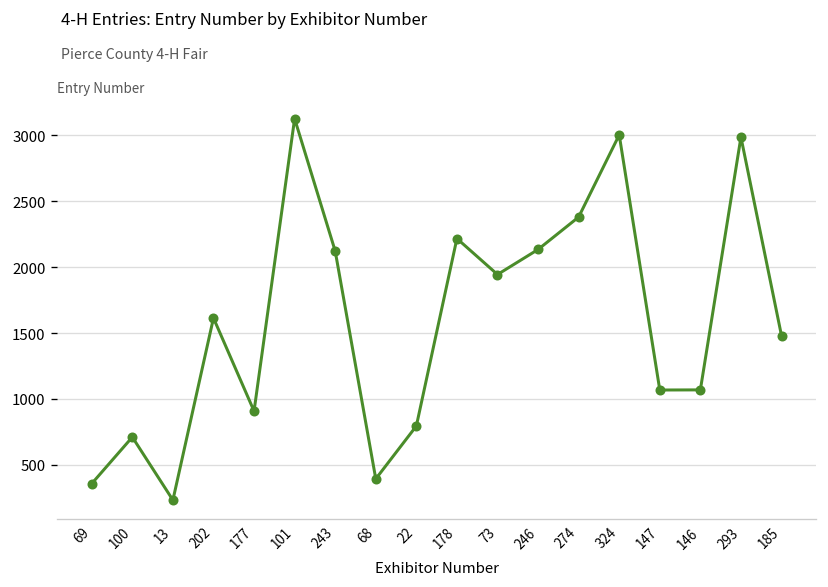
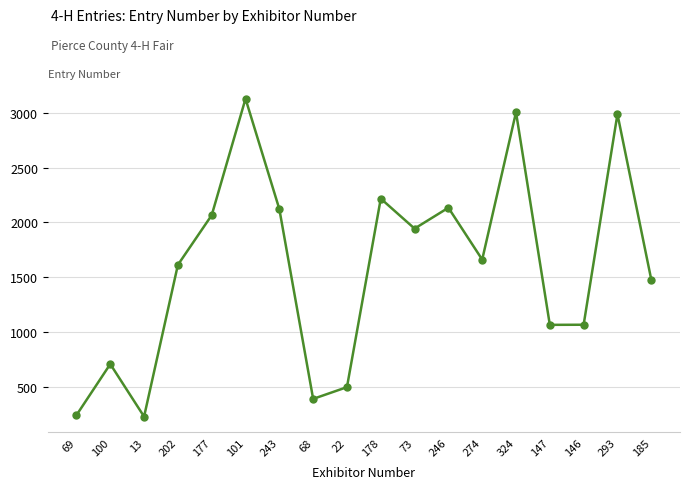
  {
-   "69": 360,
+   "69": 250,
    "100": 710,
    "13": 230,
    "202": 1610,
-   "177": 910,
+   "177": 2070,
    "101": 3130,
    "243": 2120,
    "68": 390,
-   "22": 800,
+   "22": 500,
    "178": 2220,
    "73": 1940,
    "246": 2130,
-   "274": 2380,
+   "274": 1660,
    "324": 3000,
    "147": 1070,
    "146": 1070,
    "293": 2990,
    "185": 1480
  }
